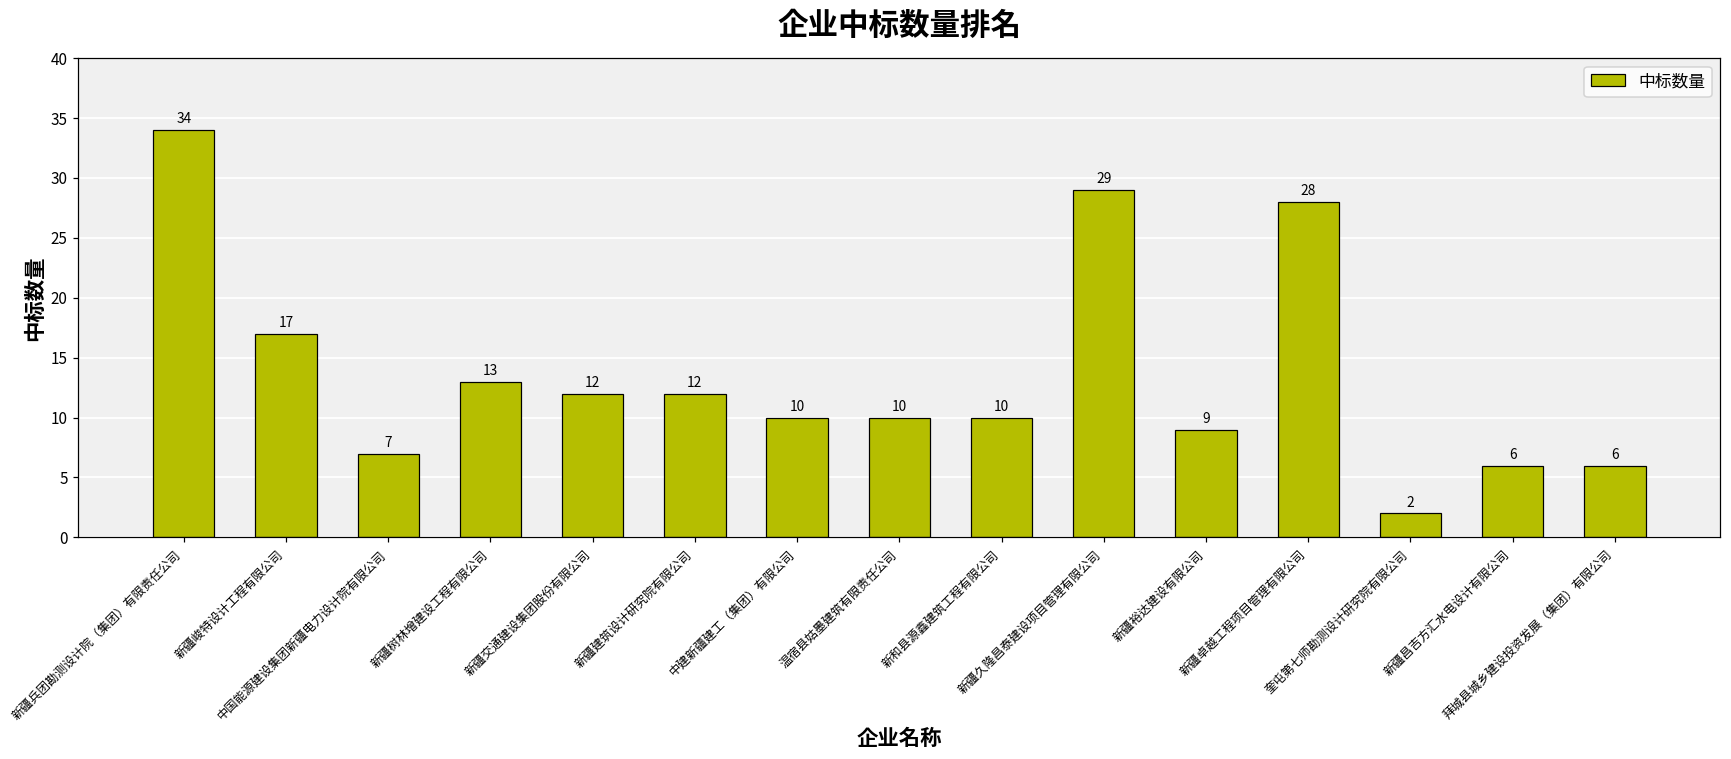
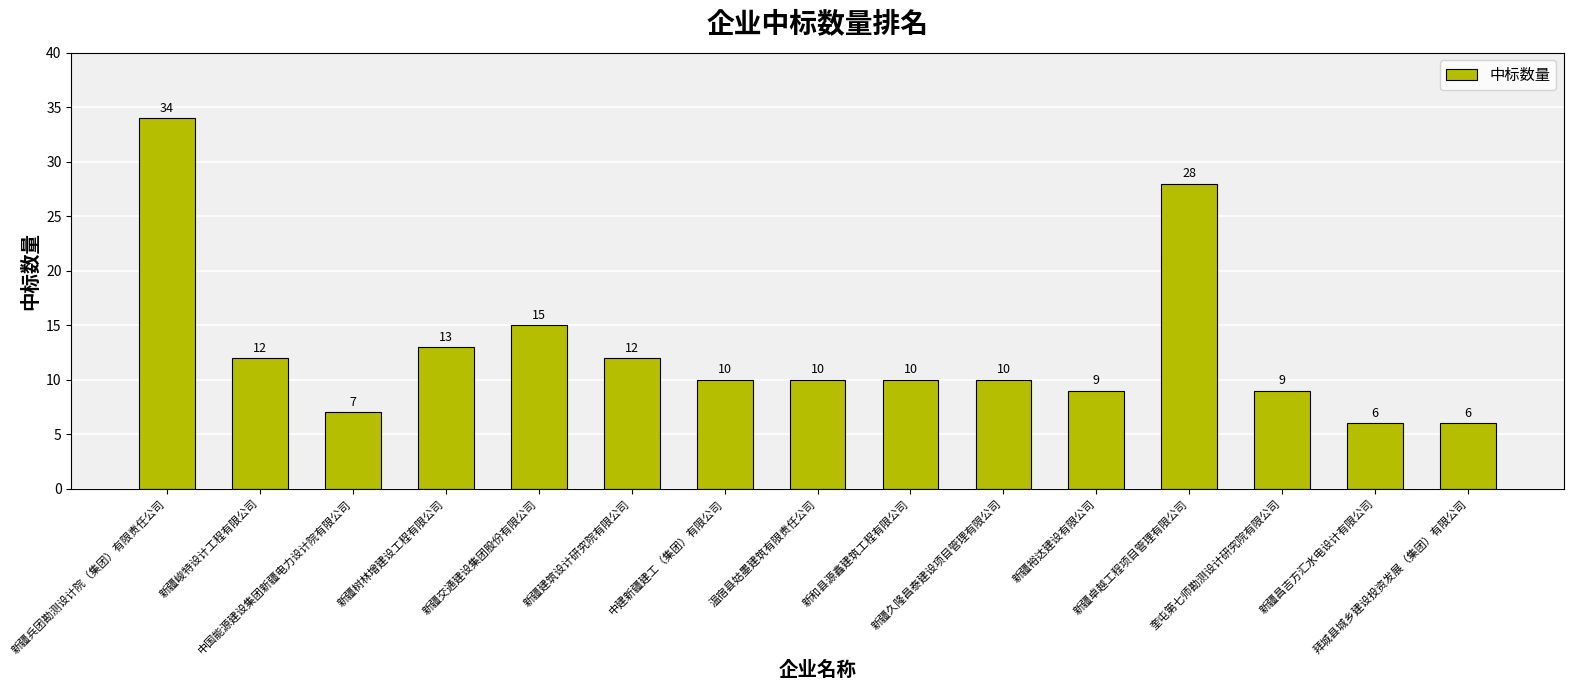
  {
    "新疆兵团勘测设计院（集团）有限责任公司": 34,
-   "新疆峻特设计工程有限公司": 17,
+   "新疆峻特设计工程有限公司": 12,
    "中国能源建设集团新疆电力设计院有限公司": 7,
    "新疆树林增建设工程有限公司": 13,
-   "新疆交通建设集团股份有限公司": 12,
+   "新疆交通建设集团股份有限公司": 15,
    "新疆建筑设计研究院有限公司": 12,
    "中建新疆建工（集团）有限公司": 10,
    "温宿县姑墨建筑有限责任公司": 10,
    "新和县源鑫建筑工程有限公司": 10,
-   "新疆久隆昌泰建设项目管理有限公司": 29,
+   "新疆久隆昌泰建设项目管理有限公司": 10,
    "新疆裕达建设有限公司": 9,
    "新疆卓越工程项目管理有限公司": 28,
-   "奎屯第七师勘测设计研究院有限公司": 2,
+   "奎屯第七师勘测设计研究院有限公司": 9,
    "新疆昌吉方汇水电设计有限公司": 6,
    "拜城县城乡建设投资发展（集团）有限公司": 6
  }
